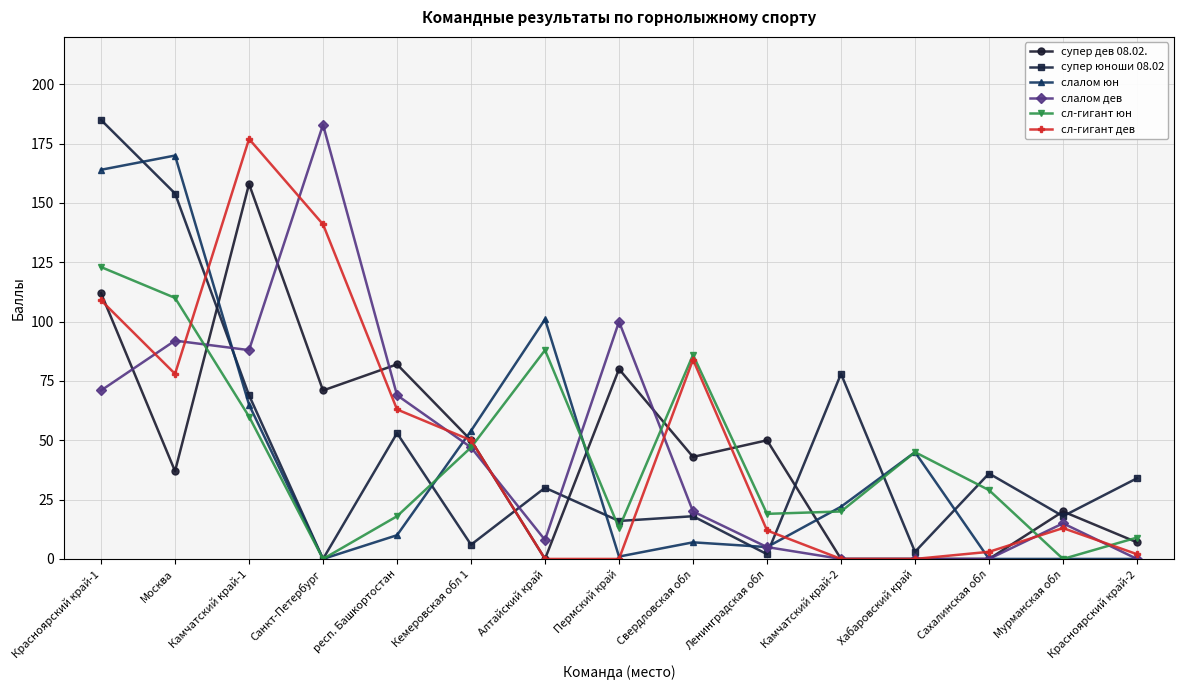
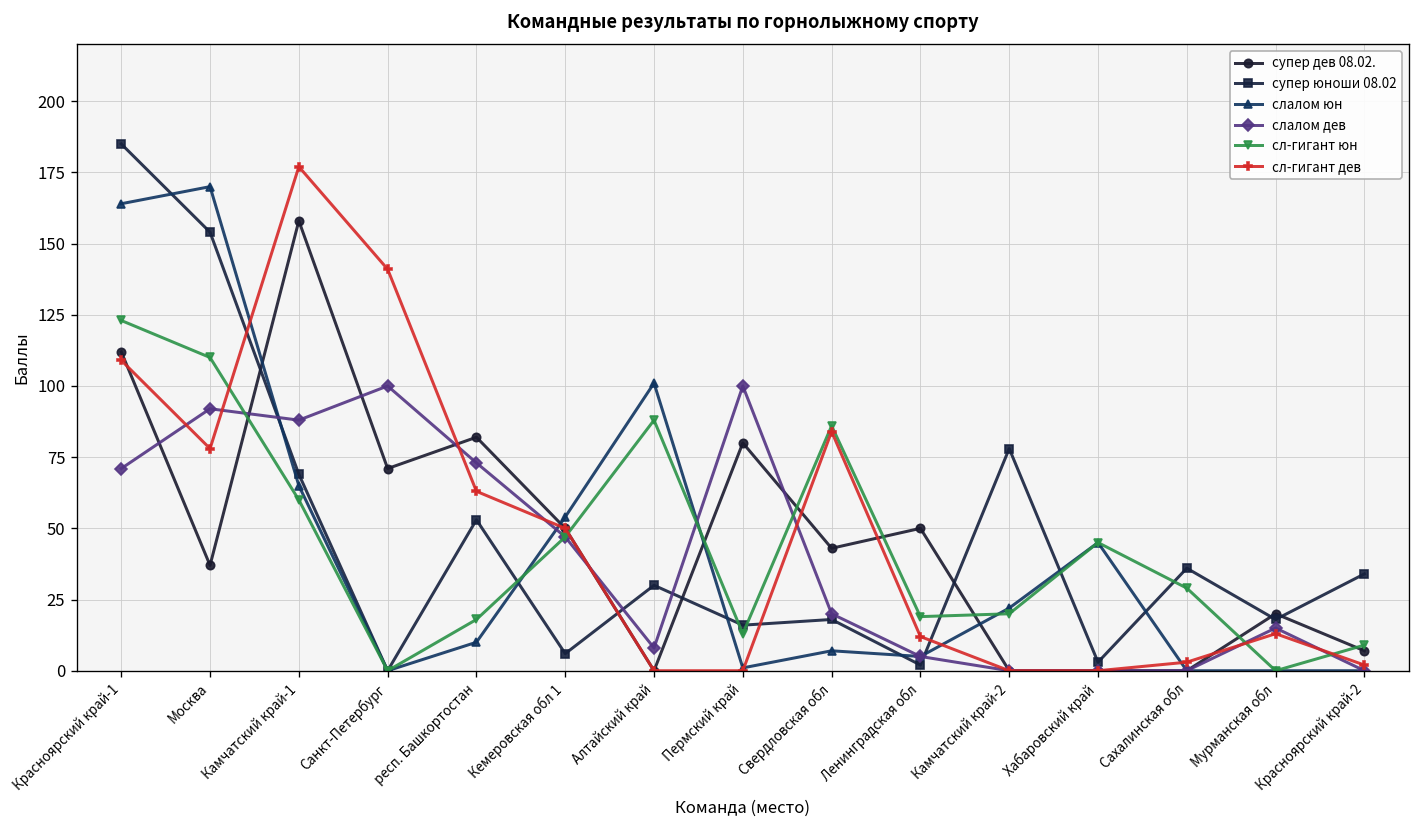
  {
    "слалом дев": {
      "Красноярский край-1": 71,
      "Москва": 92,
      "Камчатский край-1": 88,
-     "Санкт-Петербург": 183,
-     "респ. Башкортостан": 69,
+     "Санкт-Петербург": 100,
+     "респ. Башкортостан": 73,
      "Алтайский край": 8,
      "Пермский край": 100,
      "Свердловская обл": 20,
      "Мурманская обл": 15
    },
    "сл-гигант юн": {
      "Красноярский край-1": 123,
      "Москва": 110,
      "Камчатский край-1": 60,
      "респ. Башкортостан": 18,
      "Алтайский край": 88,
      "Пермский край": 13,
      "Свердловская обл": 86,
      "Ленинградская обл": 19,
      "Камчатский край-2": 20,
      "Сахалинская обл": 29,
      "Красноярский край-2": 9
    },
    "сл-гигант дев": {
      "Красноярский край-1": 109,
      "Москва": 78,
      "Камчатский край-1": 177,
      "Санкт-Петербург": 141,
      "респ. Башкортостан": 63,
      "Свердловская обл": 84,
      "Ленинградская обл": 12,
      "Сахалинская обл": 3,
      "Мурманская обл": 13,
      "Красноярский край-2": 2
    }
  }
